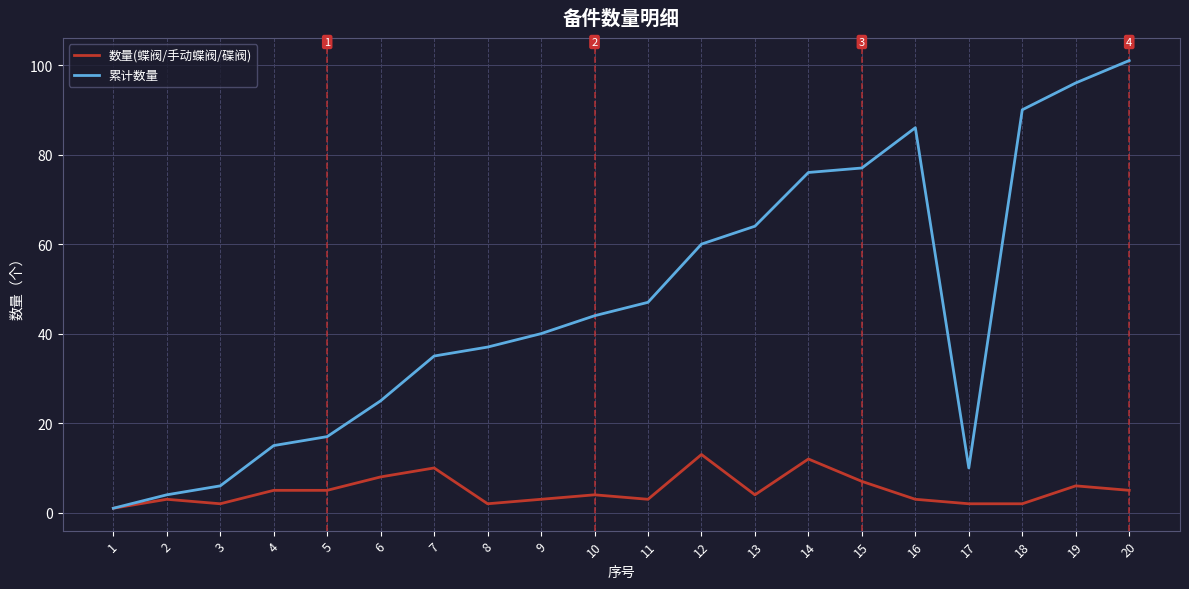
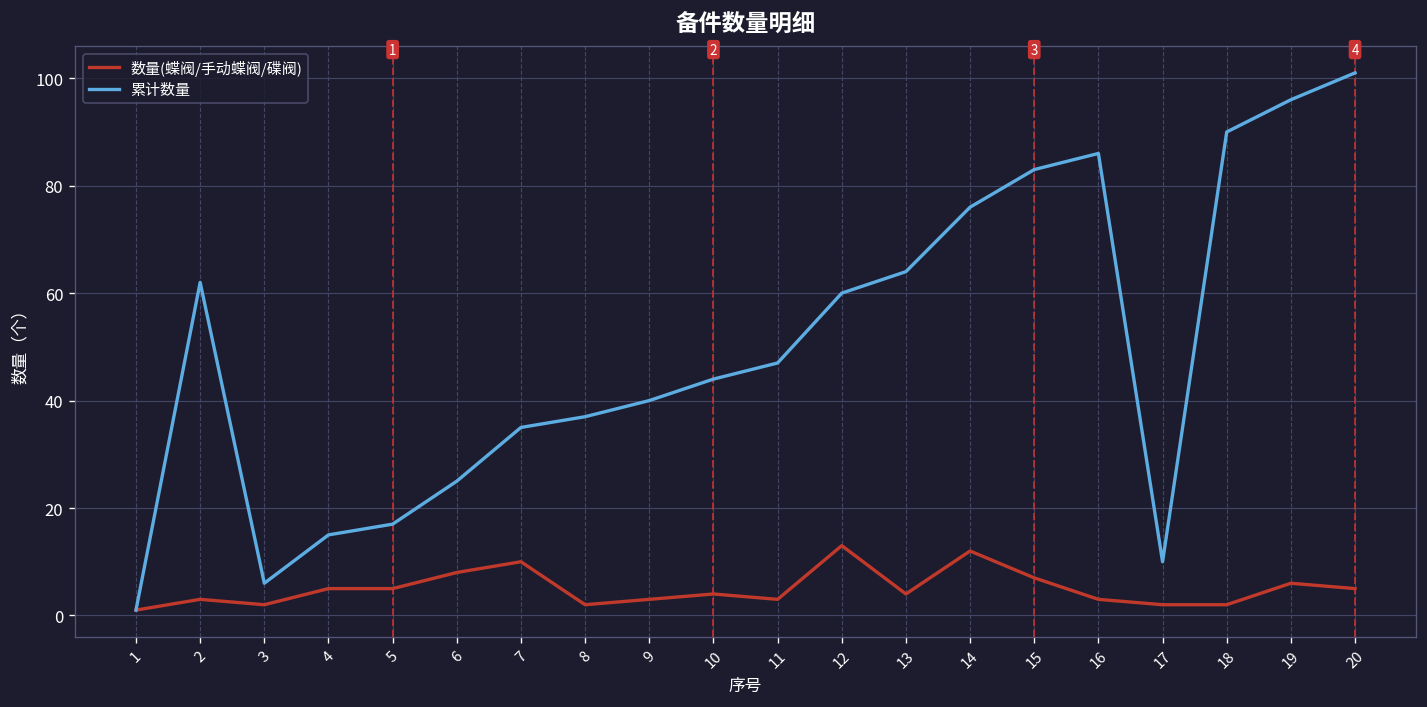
  {
    "数量(蝶阀/手动蝶阀/碟阀)": {
      "2": 3,
      "3": 2,
      "4": 5,
      "5": 5,
      "6": 8,
      "7": 10,
      "8": 2,
      "9": 3,
      "10": 4,
      "11": 3,
      "12": 13,
      "13": 4,
      "14": 12,
      "15": 7,
      "16": 3,
      "17": 2,
      "18": 2,
      "19": 6,
      "20": 5
    },
    "累计数量": {
-     "2": 4,
+     "2": 62,
      "3": 6,
      "4": 15,
      "5": 17,
      "6": 25,
      "7": 35,
      "8": 37,
      "9": 40,
      "10": 44,
      "11": 47,
      "12": 60,
      "13": 64,
      "14": 76,
-     "15": 77,
+     "15": 83,
      "16": 86,
      "17": 10,
      "18": 90,
      "19": 96
    }
  }
